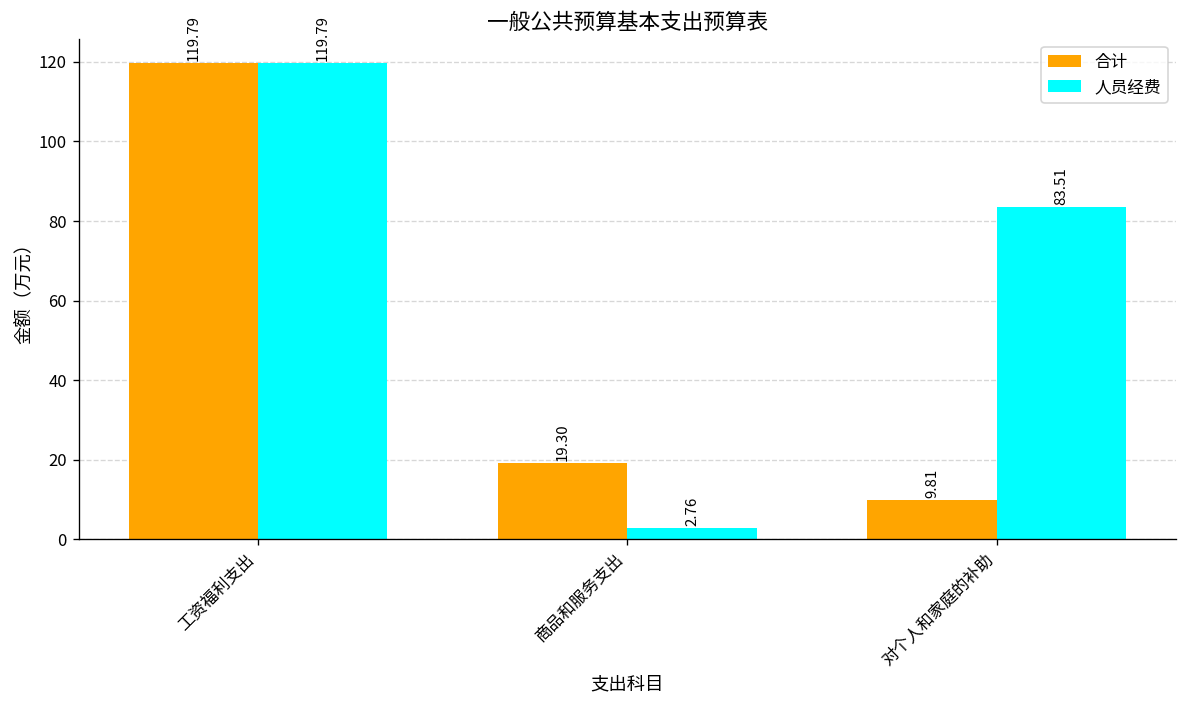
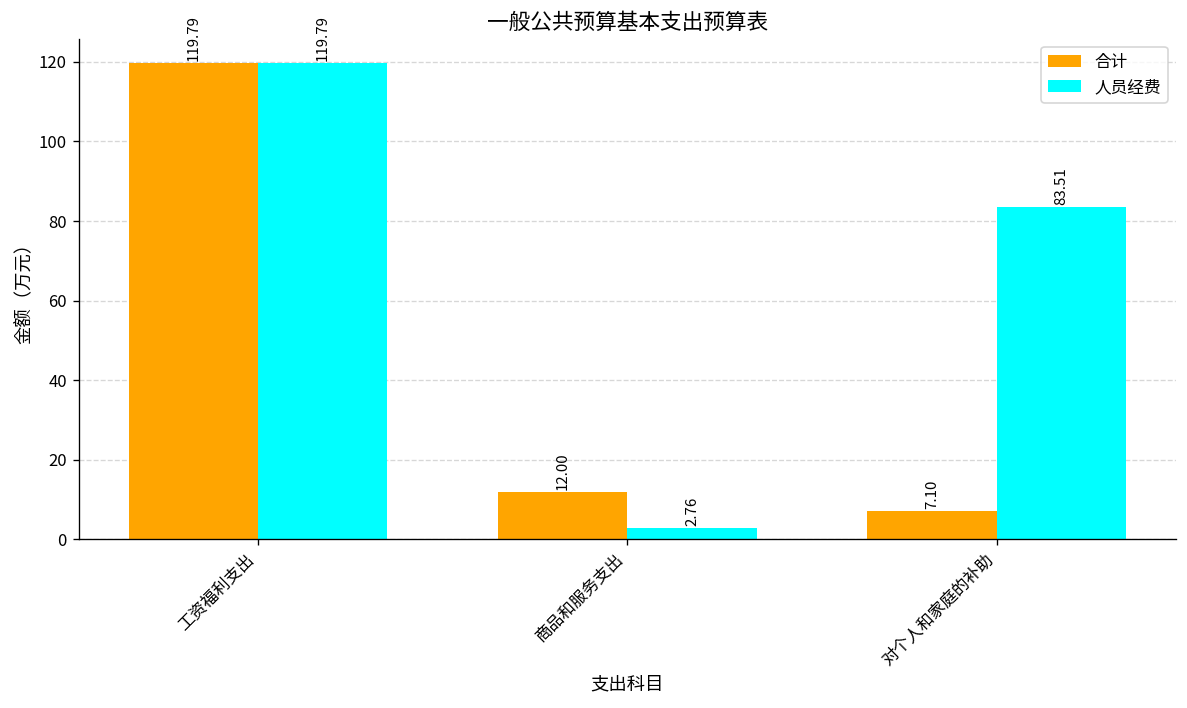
  {
    "合计": {
      "工资福利支出": 119.79,
-     "商品和服务支出": 19.30,
-     "对个人和家庭的补助": 9.81
+     "商品和服务支出": 12.00,
+     "对个人和家庭的补助": 7.10
    },
    "人员经费": {
      "工资福利支出": 119.79,
      "商品和服务支出": 2.76,
      "对个人和家庭的补助": 83.51
    }
  }
